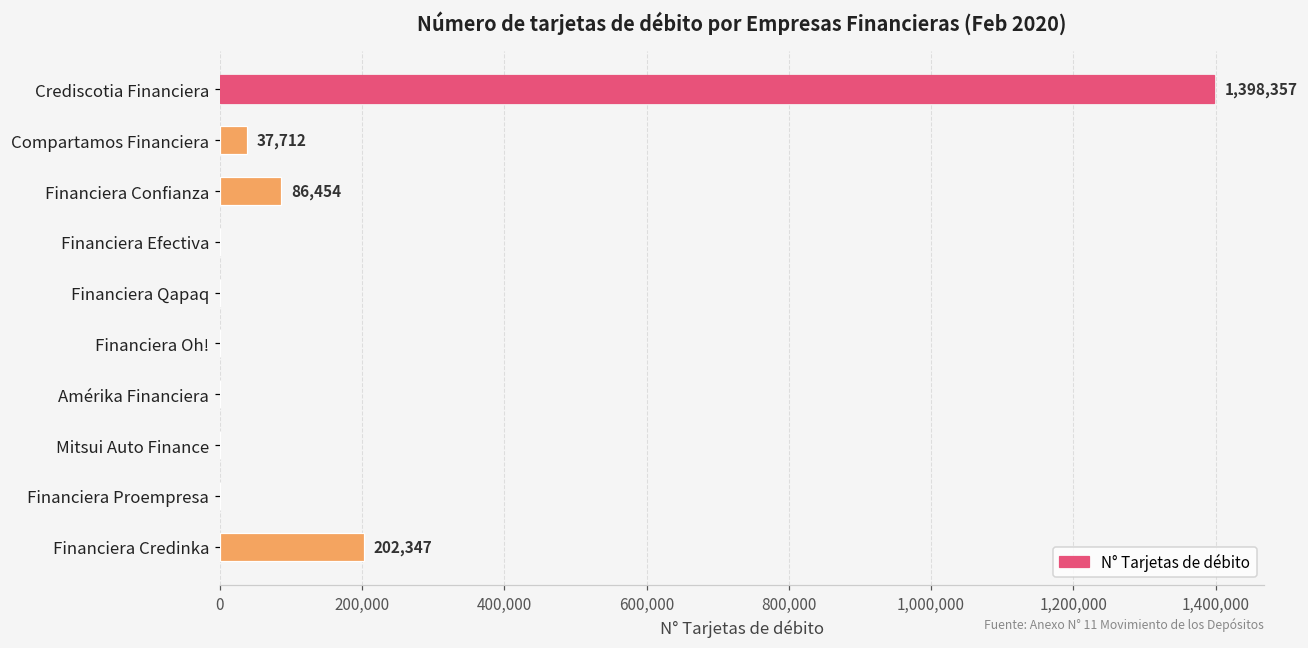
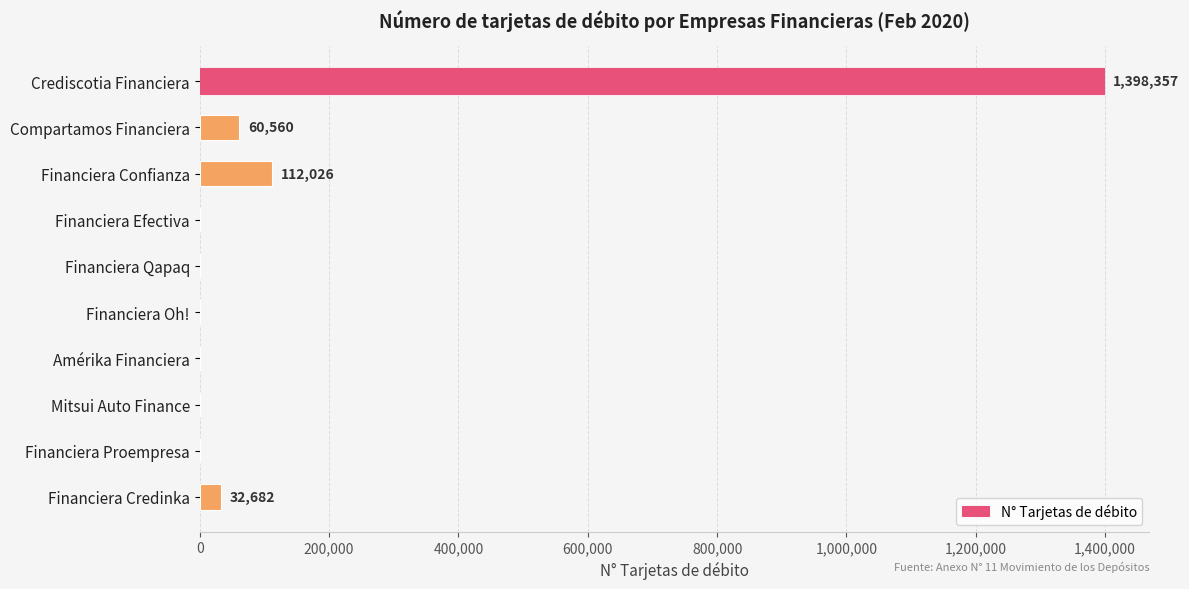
  {
    "Crediscotia Financiera": "1,398,357",
-   "Compartamos Financiera": "37,712",
-   "Financiera Confianza": "86,454",
-   "Financiera Credinka": "202,347"
+   "Compartamos Financiera": "60,560",
+   "Financiera Confianza": "112,026",
+   "Financiera Credinka": "32,682"
  }
